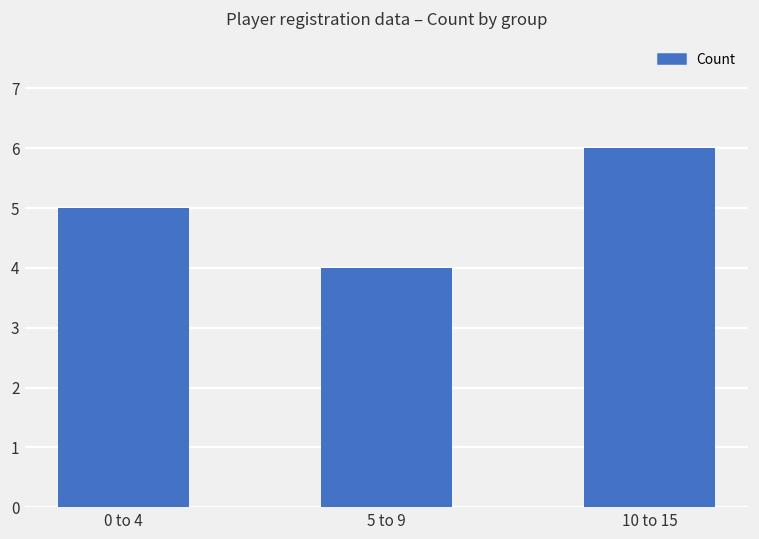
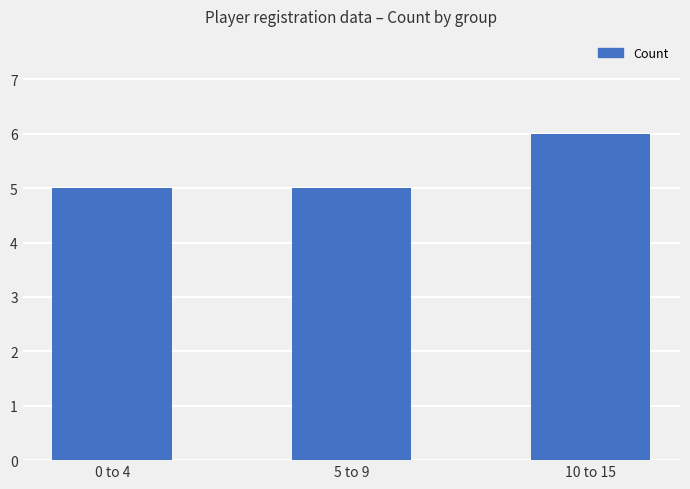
  {
    "0 to 4": 5,
-   "5 to 9": 4,
+   "5 to 9": 5,
    "10 to 15": 6
  }
